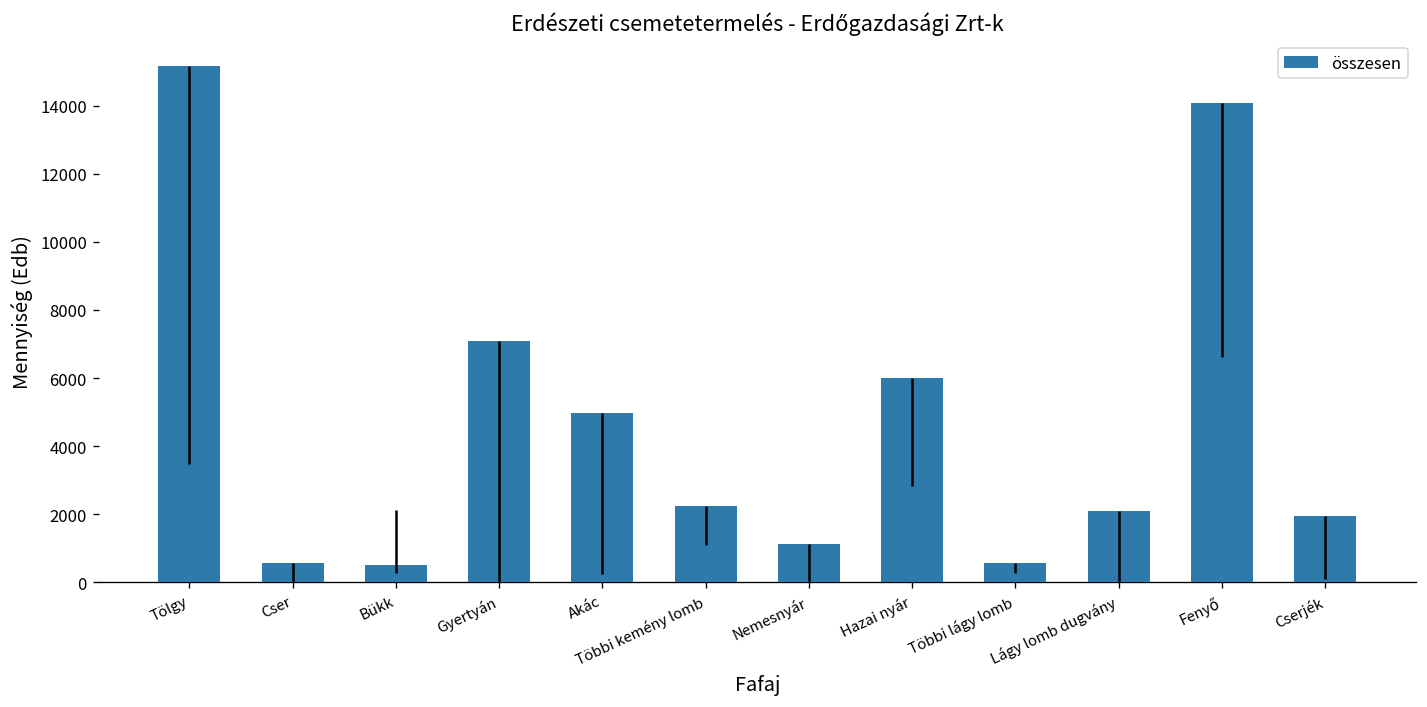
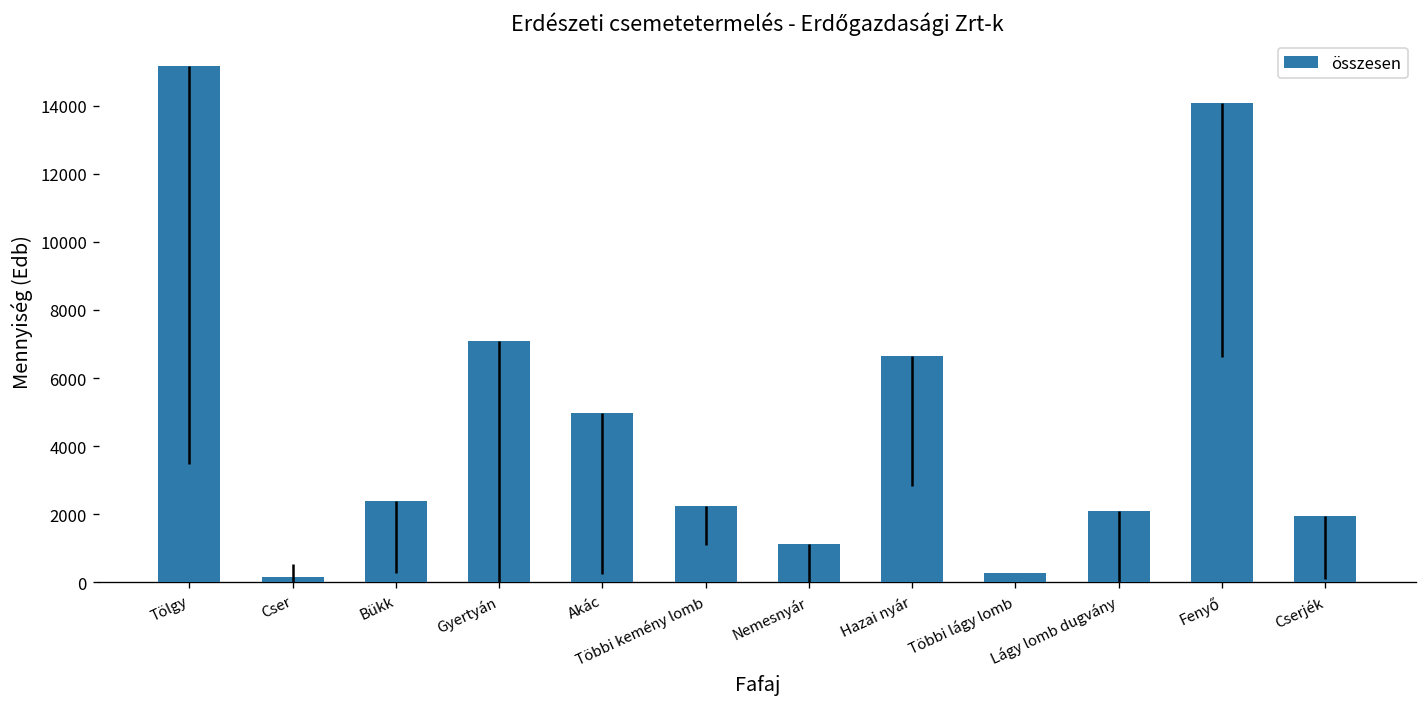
  {
    "Tölgy": 15200,
-   "Cser": 600,
-   "Bükk": 500,
+   "Cser": 100,
+   "Bükk": 2400,
    "Gyertyán": 7100,
    "Akác": 5000,
    "Többi kemény lomb": 2300,
    "Nemesnyár": 1100,
-   "Hazai nyár": 6000,
-   "Többi lágy lomb": 600,
+   "Hazai nyár": 6600,
+   "Többi lágy lomb": 300,
    "Lágy lomb dugvány": 2100,
    "Fenyő": 14100,
    "Cserjék": 1900
  }
